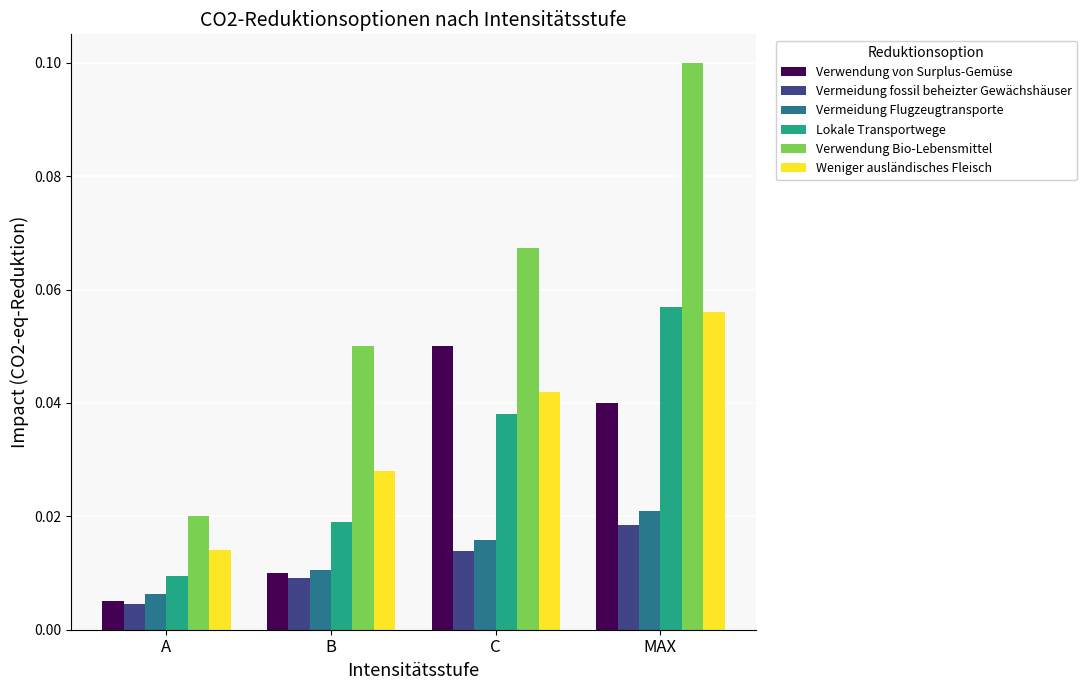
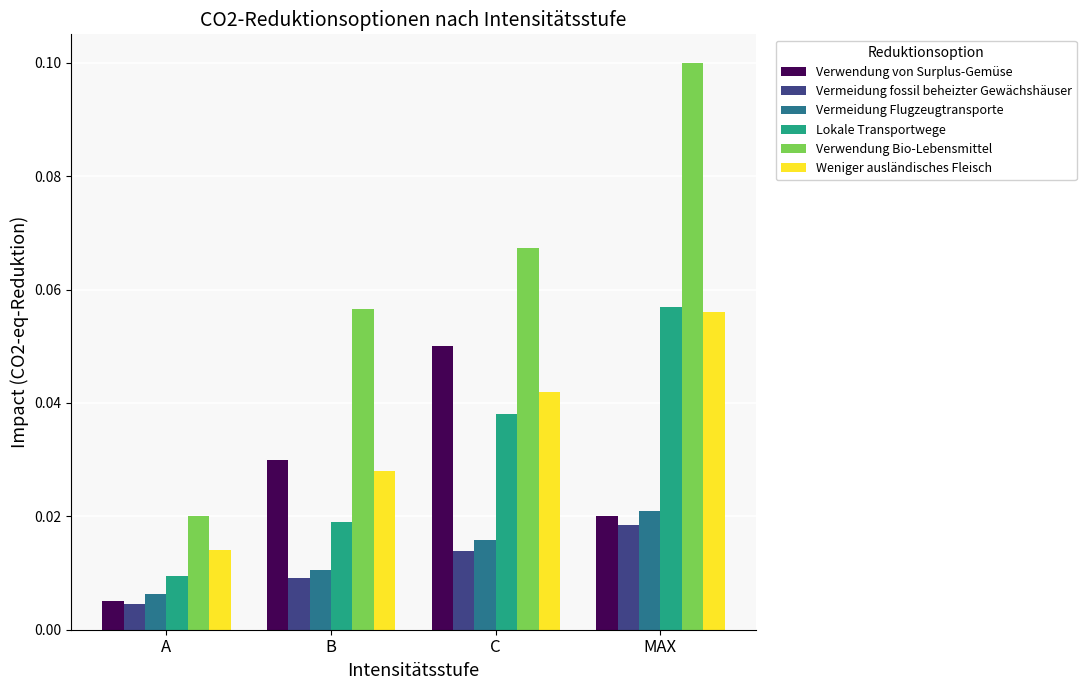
  {
    "Verwendung von Surplus-Gemüse": {
      "A": 0.005,
-     "B": 0.01,
+     "B": 0.03,
      "C": 0.05,
-     "MAX": 0.04
+     "MAX": 0.02
    },
    "Verwendung Bio-Lebensmittel": {
      "A": 0.020,
-     "B": 0.050,
+     "B": 0.057,
      "C": 0.067,
      "MAX": 0.100
    },
    "Weniger ausländisches Fleisch": {
      "A": 0.014,
      "B": 0.028,
      "C": 0.042,
      "MAX": 0.056
    }
  }
